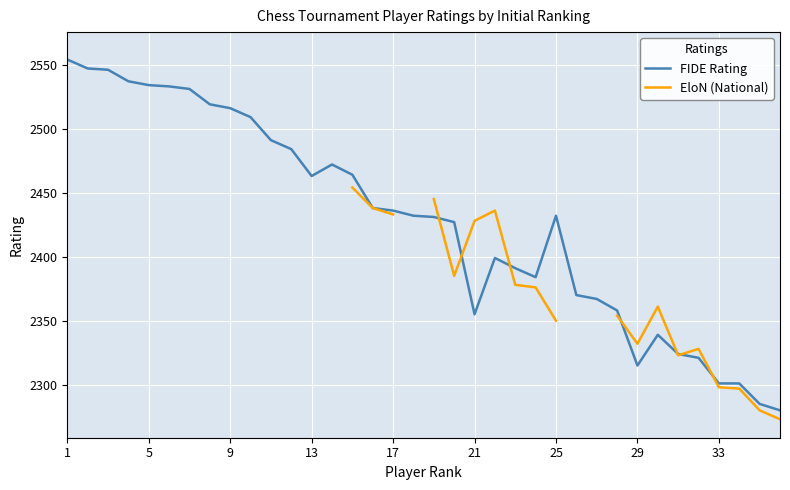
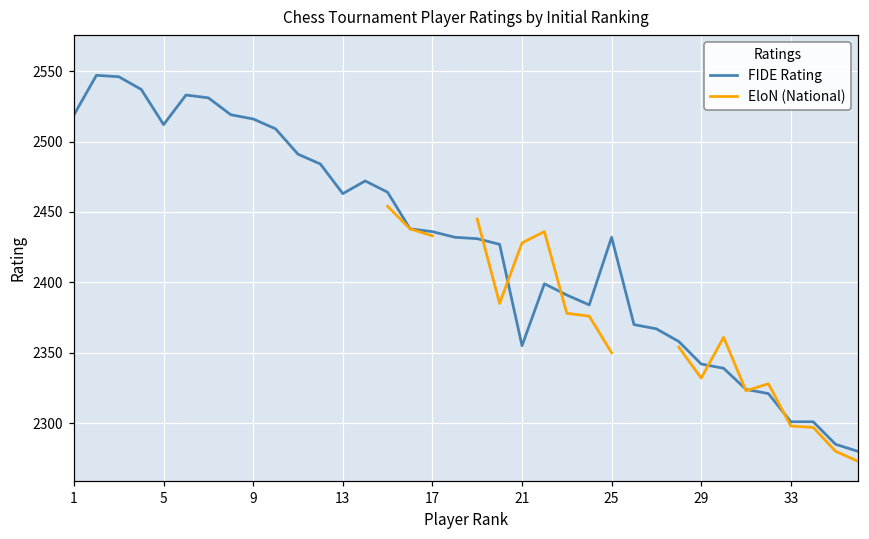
  {
    "FIDE Rating": {
-     "1": 2554,
-     "5": 2534,
+     "1": 2519,
+     "5": 2512,
      "9": 2516,
      "13": 2463,
      "17": 2436,
      "21": 2355,
      "25": 2432,
-     "29": 2315,
+     "29": 2342,
      "33": 2301
    },
    "EloN (National)": {
      "5": 2550,
      "9": 2519,
      "17": 2433,
      "21": 2428,
      "25": 2350,
      "29": 2332,
      "33": 2298
    }
  }
